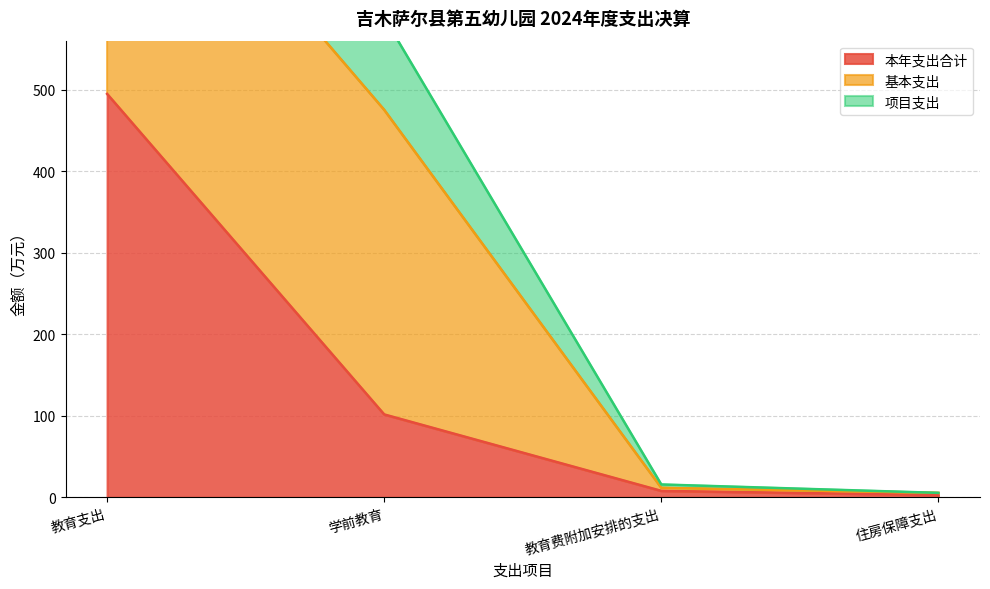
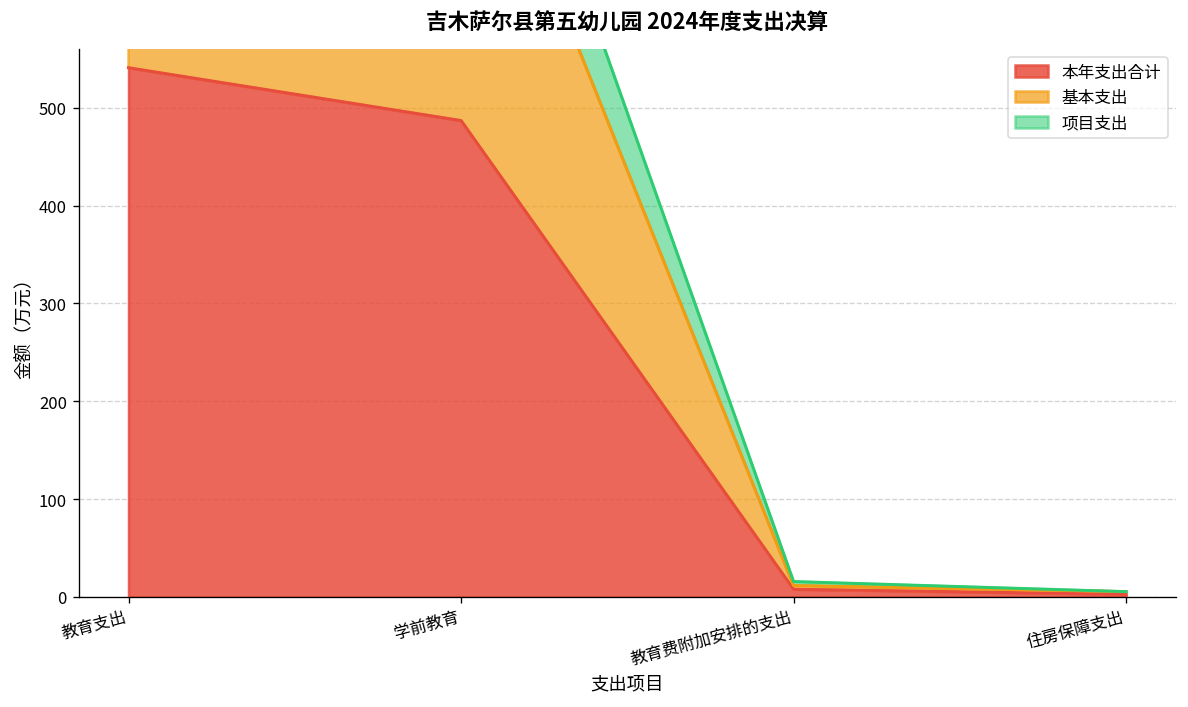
  {
    "本年支出合计": {
-     "教育支出": 490,
-     "学前教育": 100,
+     "教育支出": 540,
+     "学前教育": 490,
      "教育费附加安排的支出": 10
    },
    "基本支出": {
      "教育费附加安排的支出": 0
    },
    "项目支出": {
      "教育费附加安排的支出": 0
    }
  }
